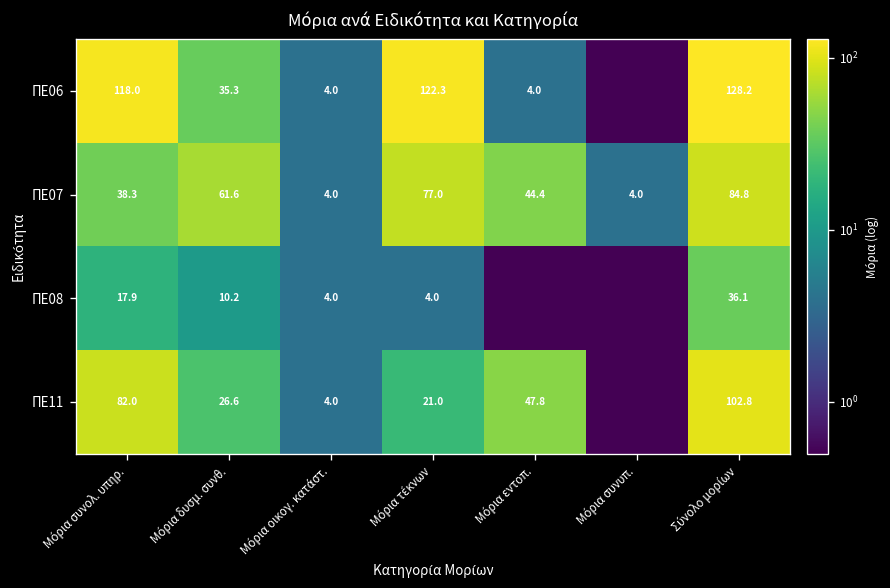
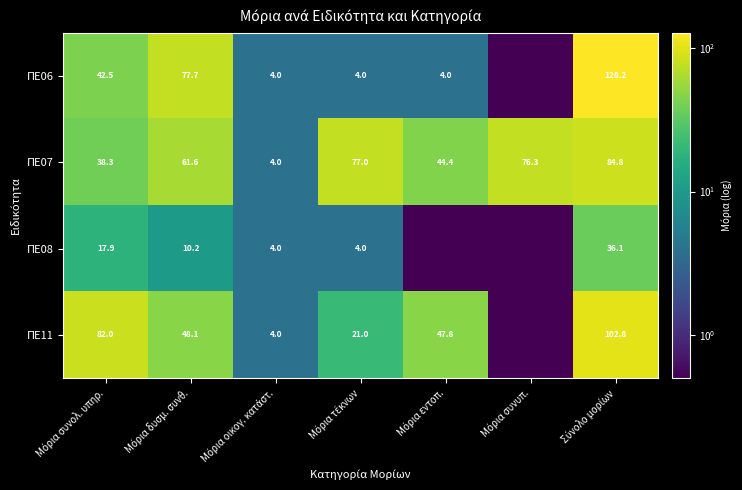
  {
    "ΠΕ06": {
-     "Μόρια συνολ. υπηρ.": 118.0,
-     "Μόρια δυσμ. συνθ.": 35.3,
+     "Μόρια συνολ. υπηρ.": 42.5,
+     "Μόρια δυσμ. συνθ.": 77.7,
      "Μόρια οικογ. κατάστ.": 4.0,
-     "Μόρια τέκνων": 122.3,
+     "Μόρια τέκνων": 4.0,
      "Μόρια εντοπ.": 4.0,
      "Σύνολο μορίων": 128.2
    },
    "ΠΕ07": {
      "Μόρια συνολ. υπηρ.": 38.3,
      "Μόρια δυσμ. συνθ.": 61.6,
      "Μόρια οικογ. κατάστ.": 4.0,
      "Μόρια τέκνων": 77.0,
      "Μόρια εντοπ.": 44.4,
-     "Μόρια συνυπ.": 4.0,
+     "Μόρια συνυπ.": 76.3,
      "Σύνολο μορίων": 84.8
    },
    "ΠΕ08": {
      "Μόρια συνολ. υπηρ.": 17.9,
      "Μόρια δυσμ. συνθ.": 10.2,
      "Μόρια οικογ. κατάστ.": 4.0,
      "Μόρια τέκνων": 4.0,
      "Σύνολο μορίων": 36.1
    },
    "ΠΕ11": {
      "Μόρια συνολ. υπηρ.": 82.0,
-     "Μόρια δυσμ. συνθ.": 26.6,
+     "Μόρια δυσμ. συνθ.": 48.1,
      "Μόρια οικογ. κατάστ.": 4.0,
      "Μόρια τέκνων": 21.0,
      "Μόρια εντοπ.": 47.8,
      "Σύνολο μορίων": 102.8
    }
  }
